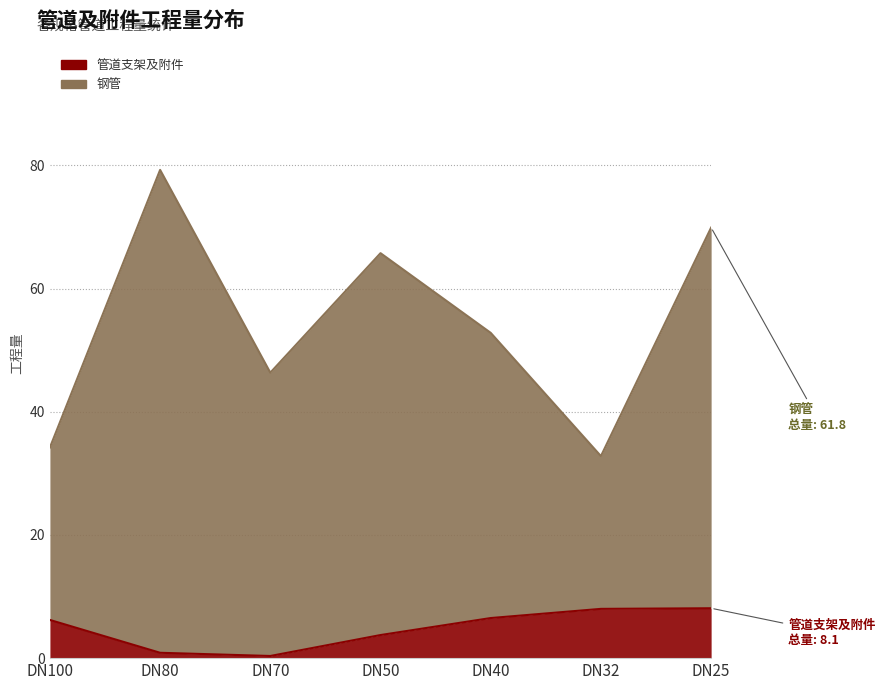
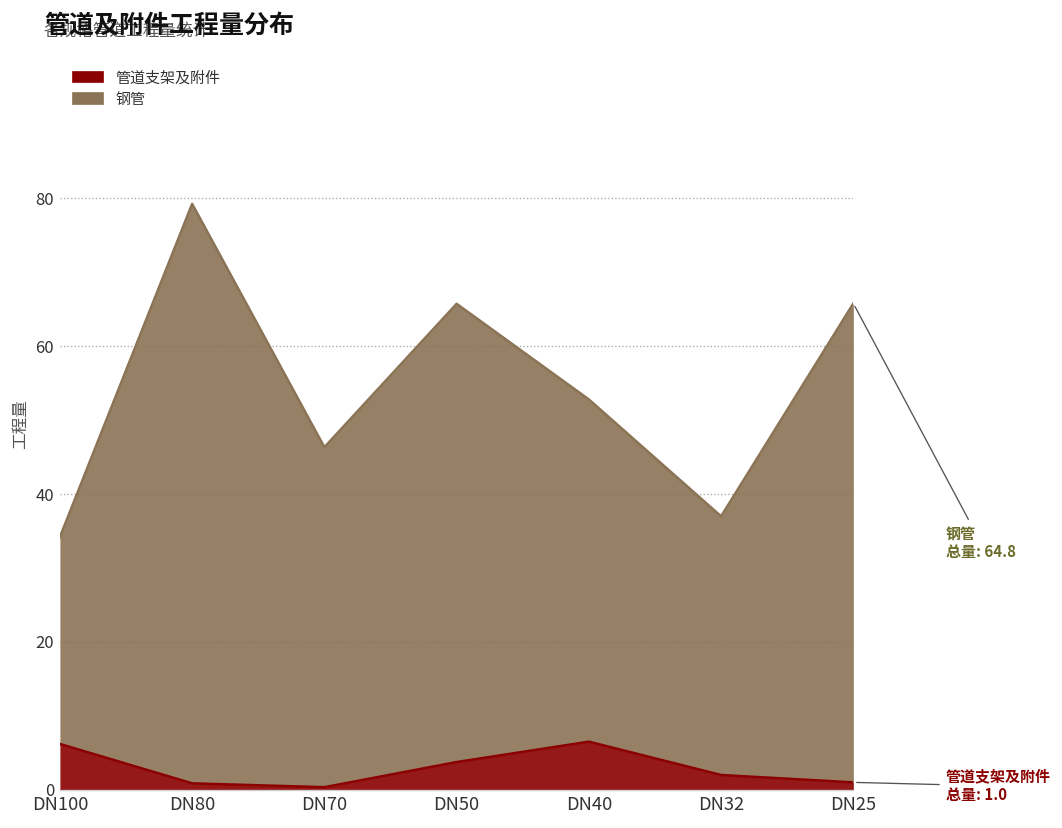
  {
    "管道支架及附件": {
-     "DN32": 8,
-     "DN25": 8.1
+     "DN32": 2,
+     "DN25": 1.0
    },
    "钢管": {
-     "DN32": 25,
-     "DN25": 61.8
+     "DN32": 35,
+     "DN25": 64.8
    }
  }
